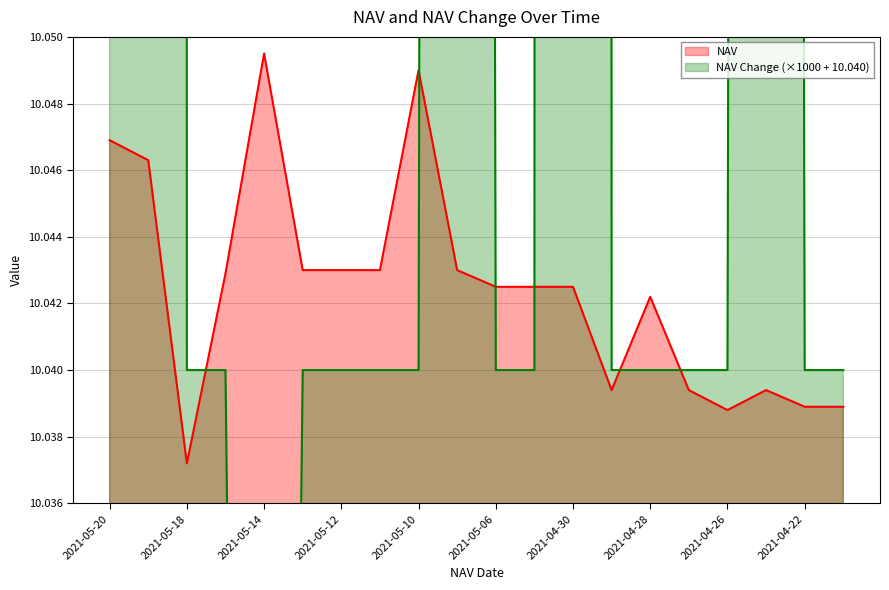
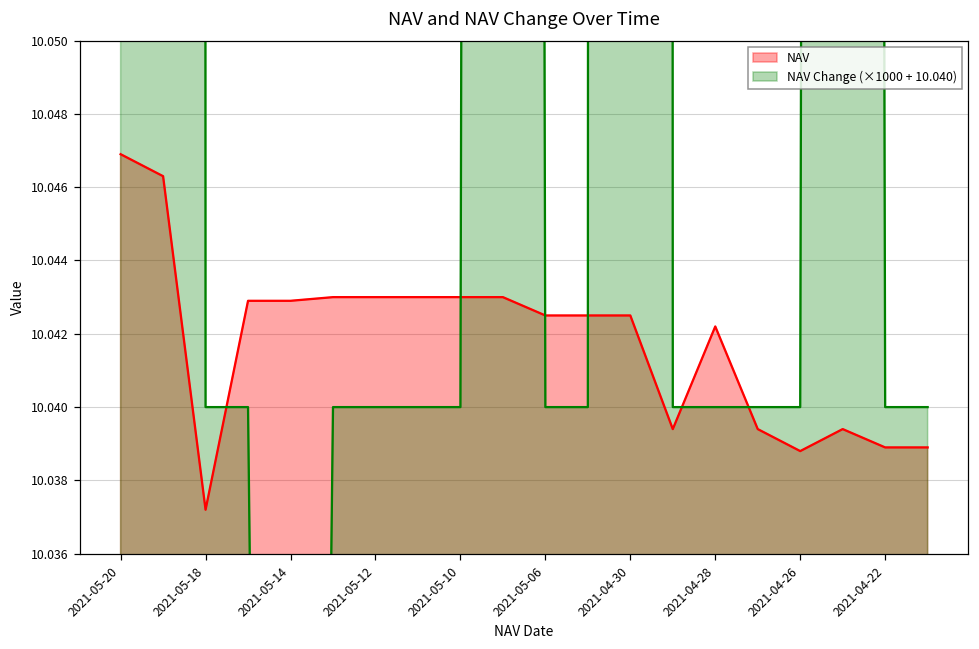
  {
    "NAV": {
      "2021-05-20": 10.0469,
      "2021-05-18": 10.0372,
-     "2021-05-14": 10.0495,
+     "2021-05-14": 10.0429,
      "2021-05-12": 10.0430,
-     "2021-05-10": 10.049,
+     "2021-05-10": 10.043,
      "2021-05-06": 10.0425,
      "2021-04-30": 10.0425,
      "2021-04-28": 10.0422,
      "2021-04-26": 10.0388,
      "2021-04-22": 10.0389
    },
    "NAV Change (×1000 + 10.040)": {
      "2021-05-18": 10.0400,
      "2021-05-12": 10.0400,
      "2021-05-10": 10.0400,
      "2021-05-06": 10.0400,
      "2021-04-28": 10.0400,
      "2021-04-26": 10.0400,
      "2021-04-22": 10.0400
    }
  }
